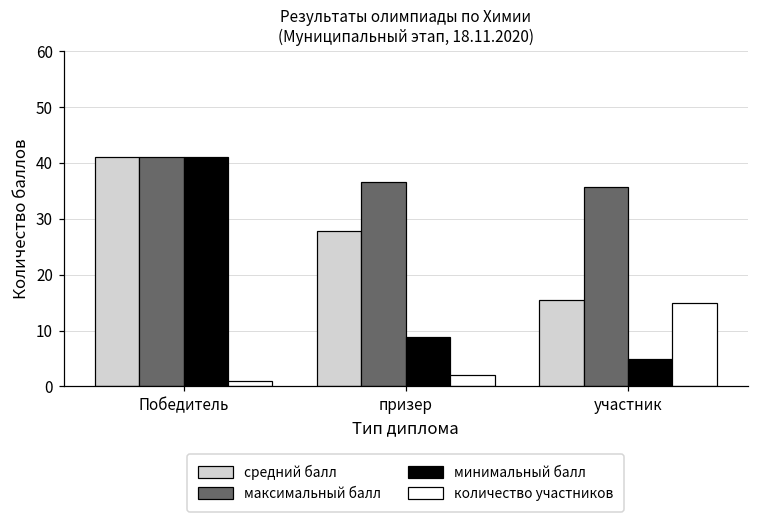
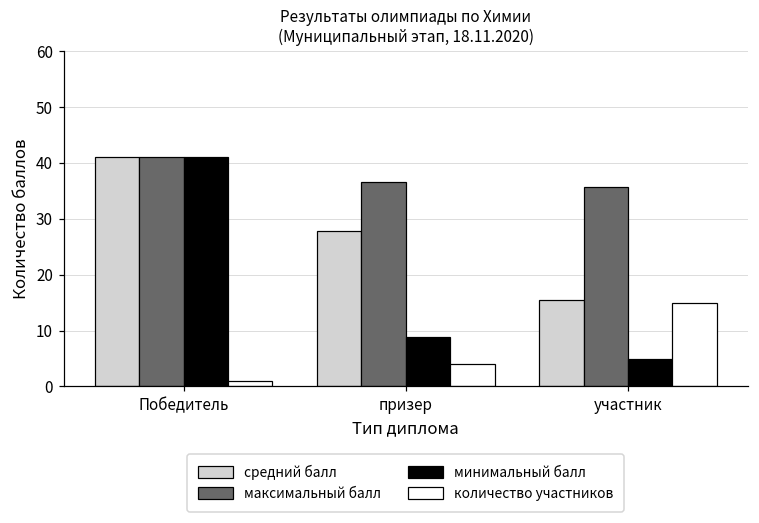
  {
    "средний балл": {
      "Победитель": 41,
      "призер": 28,
      "участник": 15
    },
    "максимальный балл": {
      "Победитель": 41,
      "призер": 37,
      "участник": 36
    },
    "минимальный балл": {
      "Победитель": 41,
      "призер": 9,
      "участник": 5
    },
    "количество участников": {
      "Победитель": 1,
-     "призер": 2,
+     "призер": 4,
      "участник": 15
    }
  }
